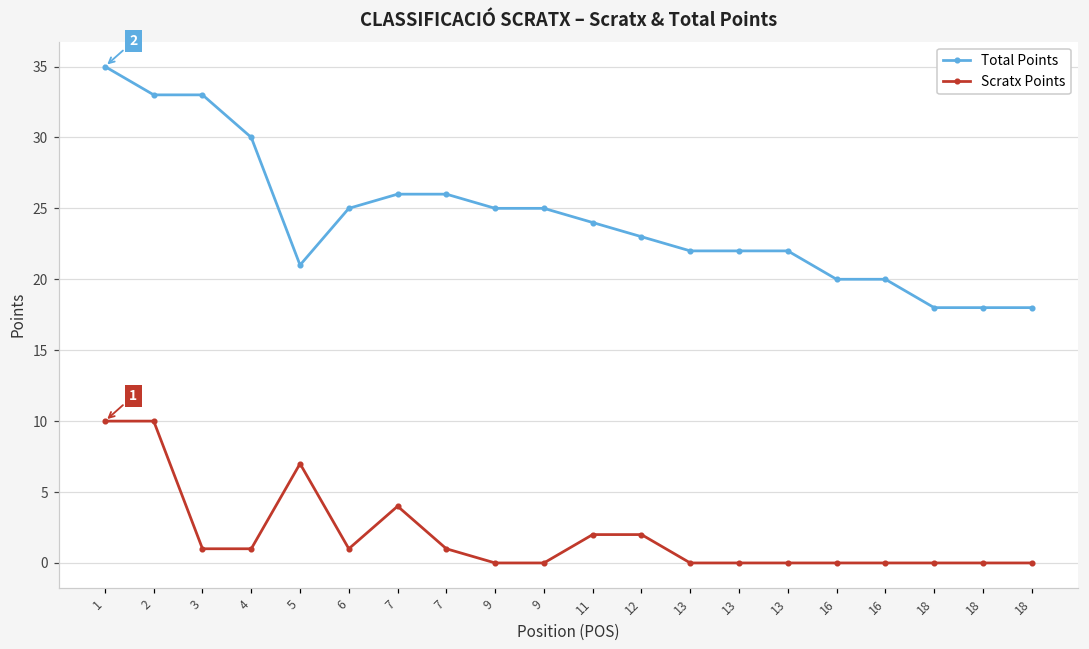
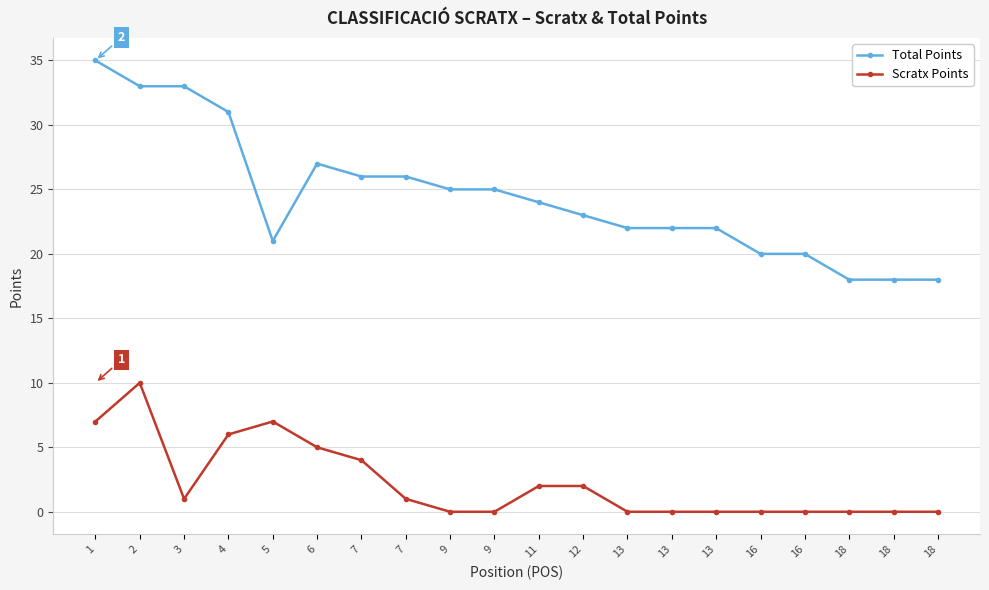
  {
    "Total Points": {
      "1": 35,
      "2": 33,
      "3": 33,
-     "4": 30,
+     "4": 31,
      "5": 21,
-     "6": 25,
+     "6": 27,
      "11": 24,
      "12": 23
    },
    "Scratx Points": {
-     "1": 10,
+     "1": 7,
      "2": 10,
      "3": 1,
-     "4": 1,
+     "4": 6,
      "5": 7,
-     "6": 1,
+     "6": 5,
      "11": 2,
      "12": 2
    }
  }
